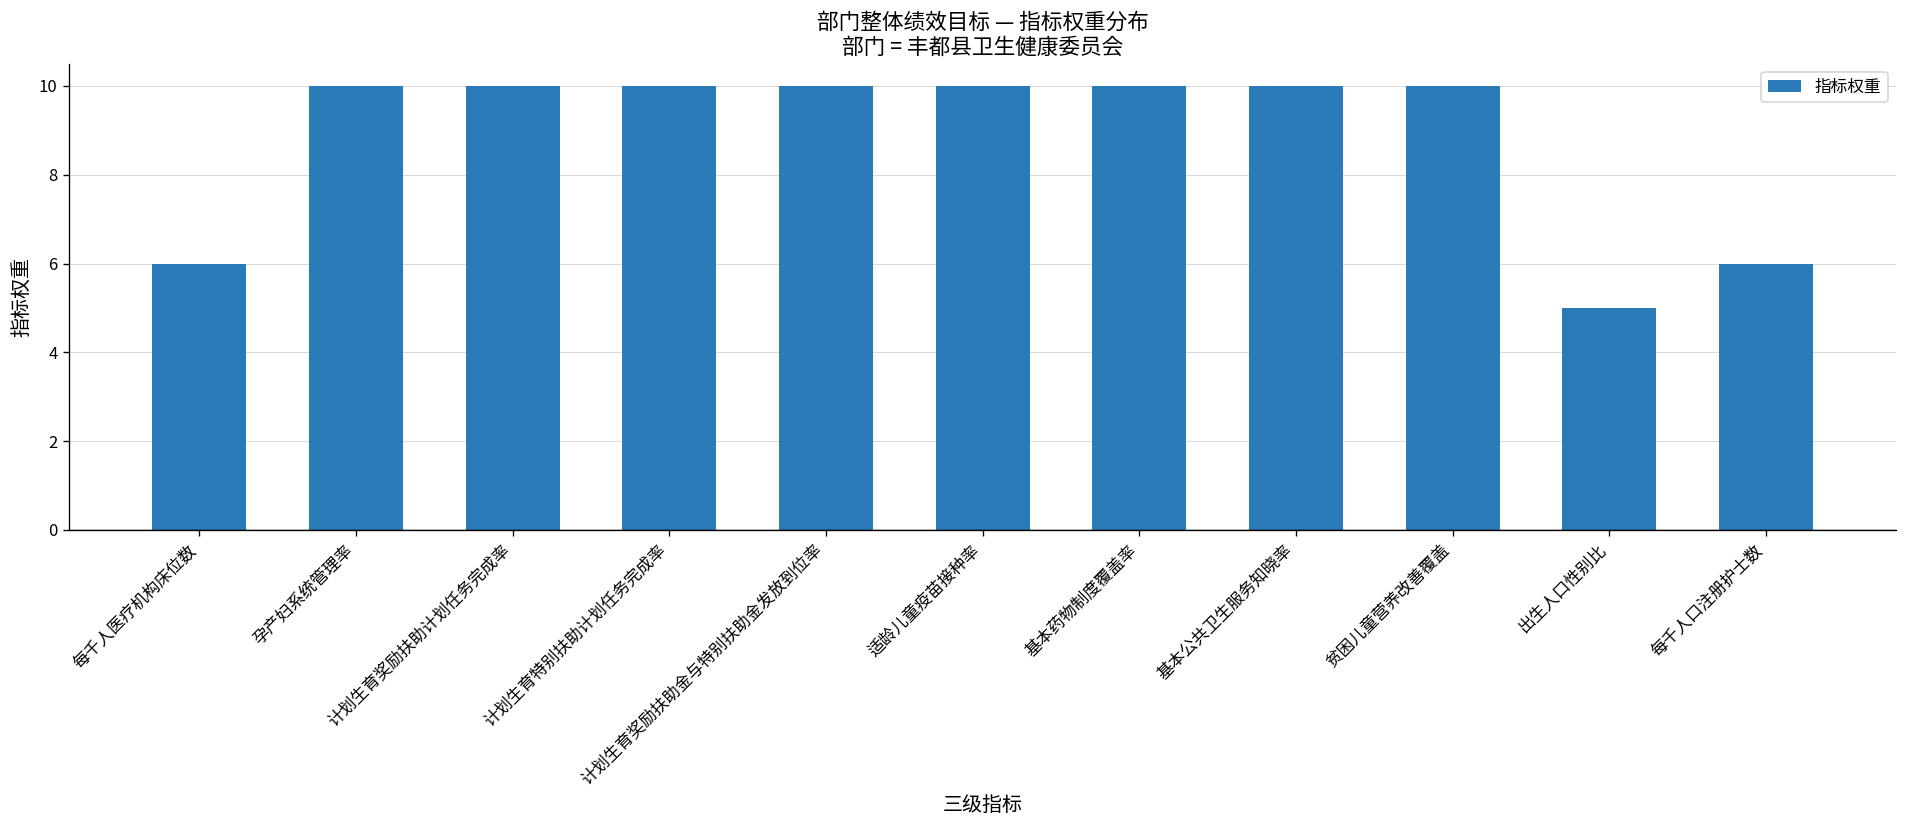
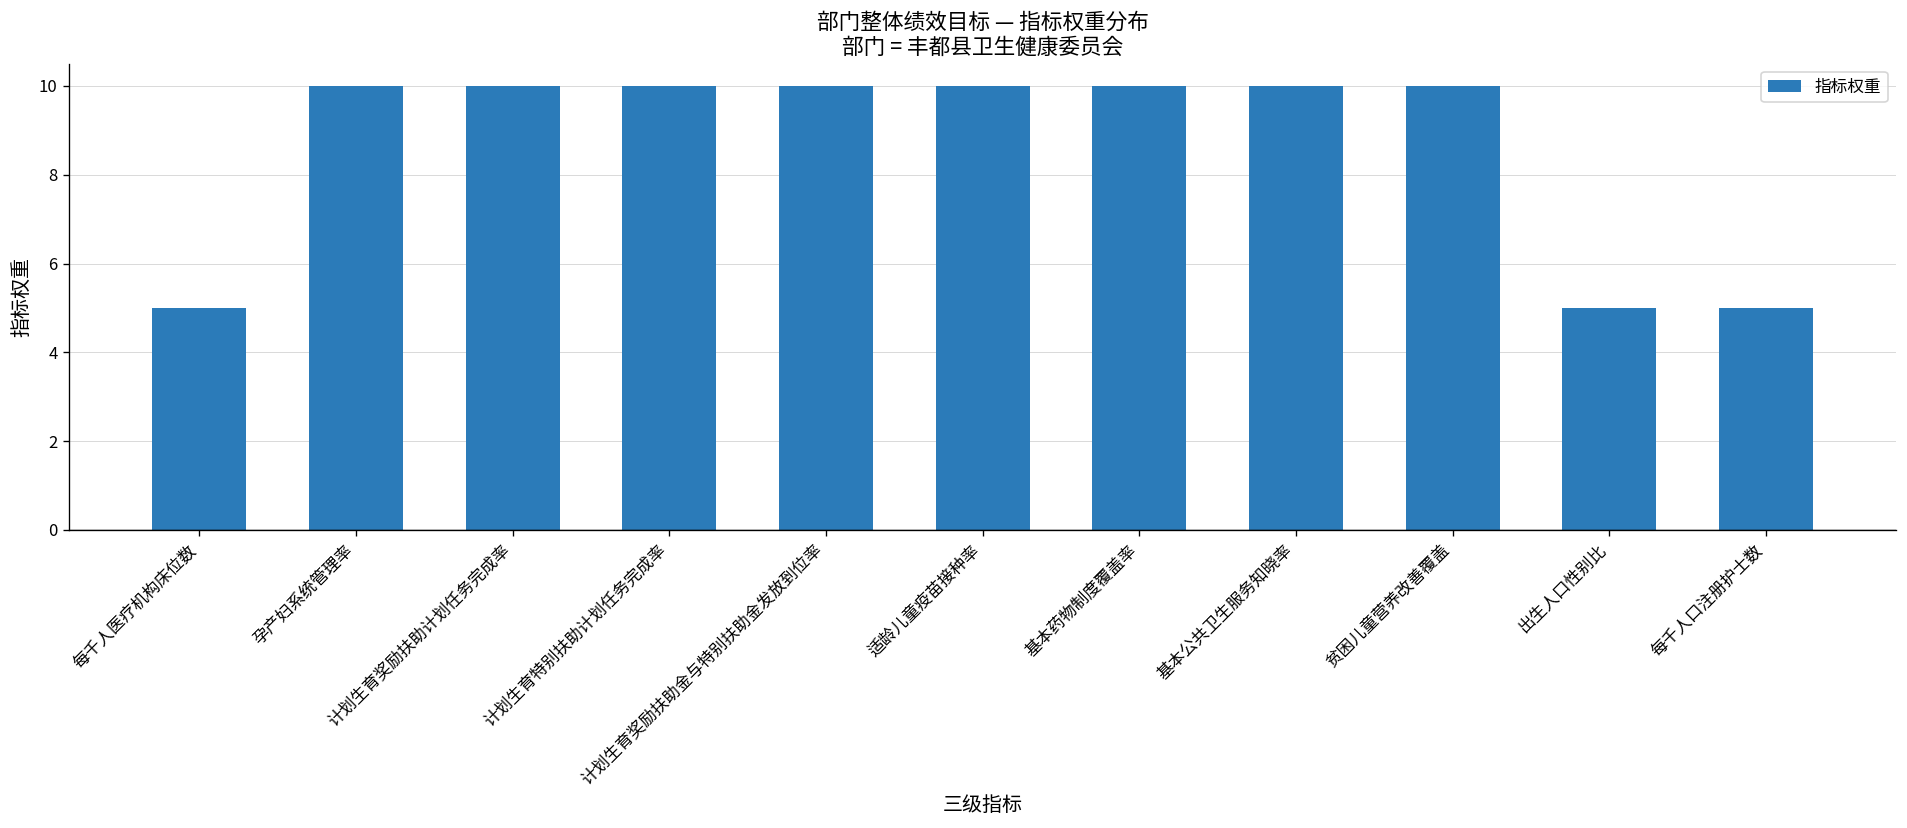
  {
-   "每千人医疗机构床位数": 6,
+   "每千人医疗机构床位数": 5,
    "孕产妇系统管理率": 10,
    "计划生育奖励扶助计划任务完成率": 10,
    "计划生育特别扶助计划任务完成率": 10,
    "计划生育奖励扶助金与特别扶助金发放到位率": 10,
    "适龄儿童疫苗接种率": 10,
    "基本药物制度覆盖率": 10,
    "基本公共卫生服务知晓率": 10,
    "贫困儿童营养改善覆盖": 10,
    "出生人口性别比": 5,
-   "每千人口注册护士数": 6
+   "每千人口注册护士数": 5
  }
